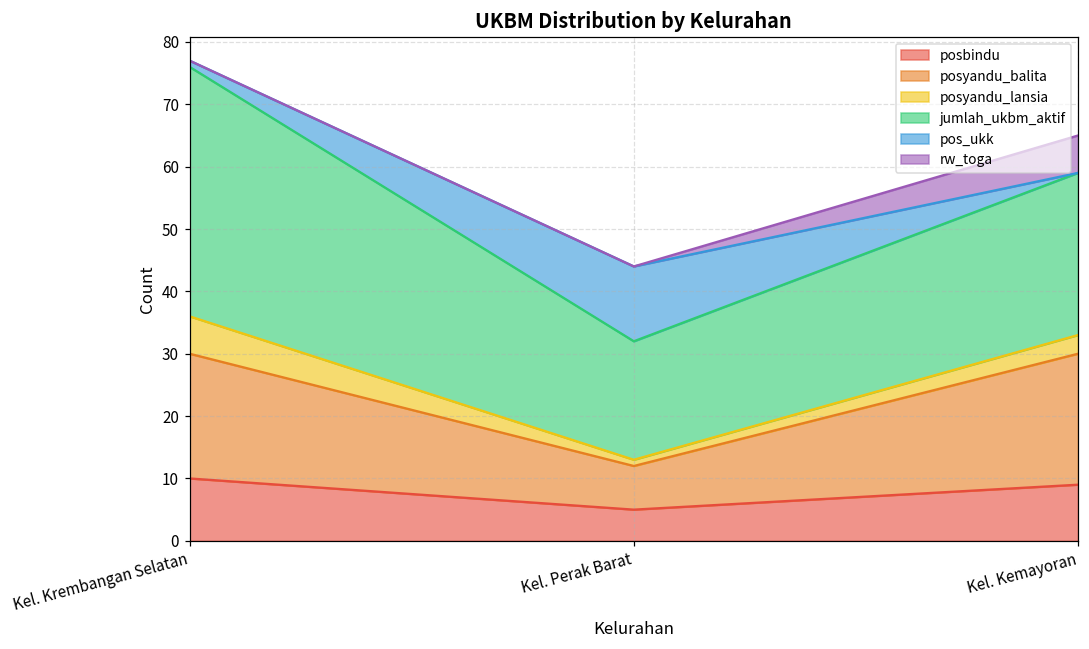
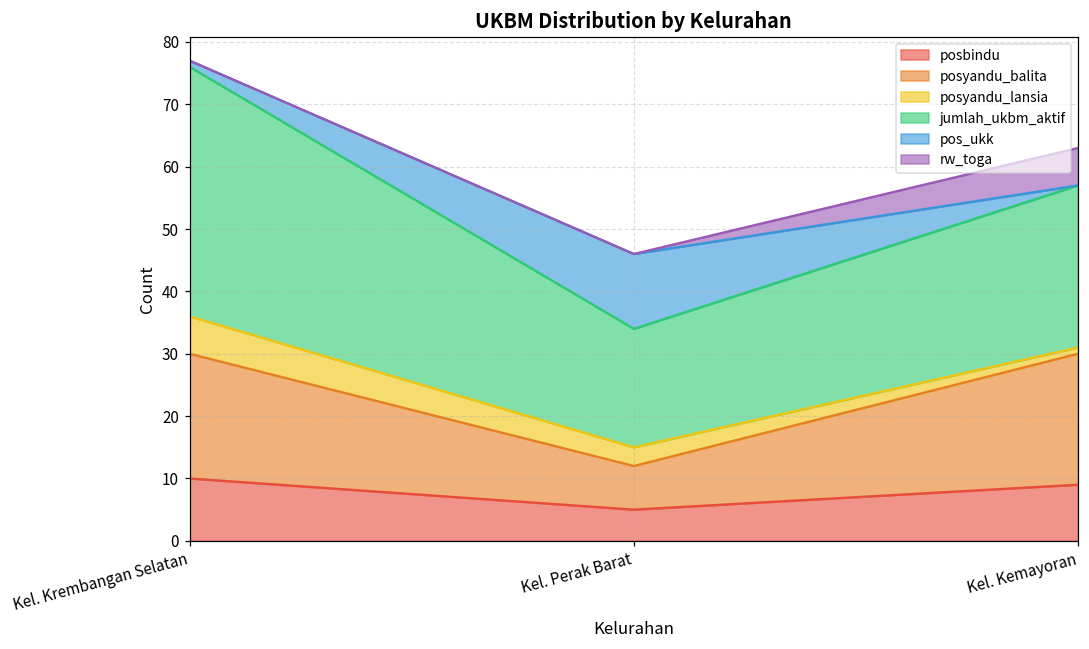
  {
    "posyandu_lansia": {
      "Kel. Krembangan Selatan": 6,
-     "Kel. Perak Barat": 1,
-     "Kel. Kemayoran": 3
+     "Kel. Perak Barat": 3,
+     "Kel. Kemayoran": 1
    },
    "jumlah_ukbm_aktif": {
      "Kel. Krembangan Selatan": 40,
      "Kel. Perak Barat": 19
    },
    "rw_toga": {
      "Kel. Kemayoran": 6
    }
  }
